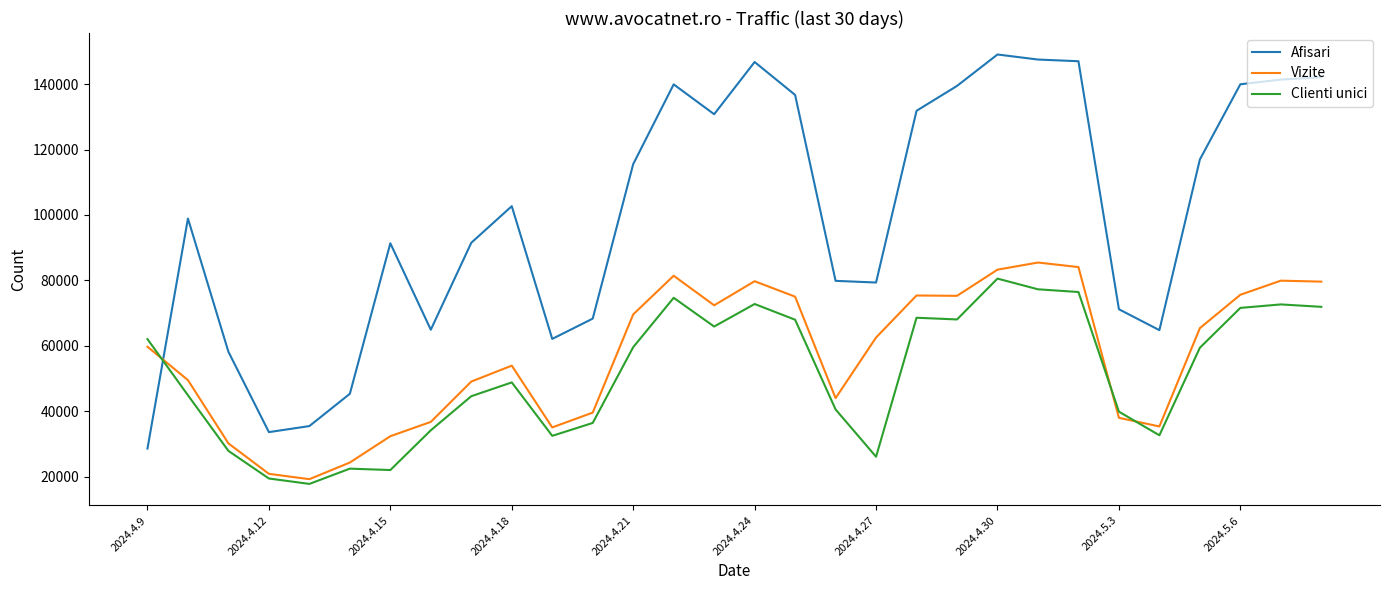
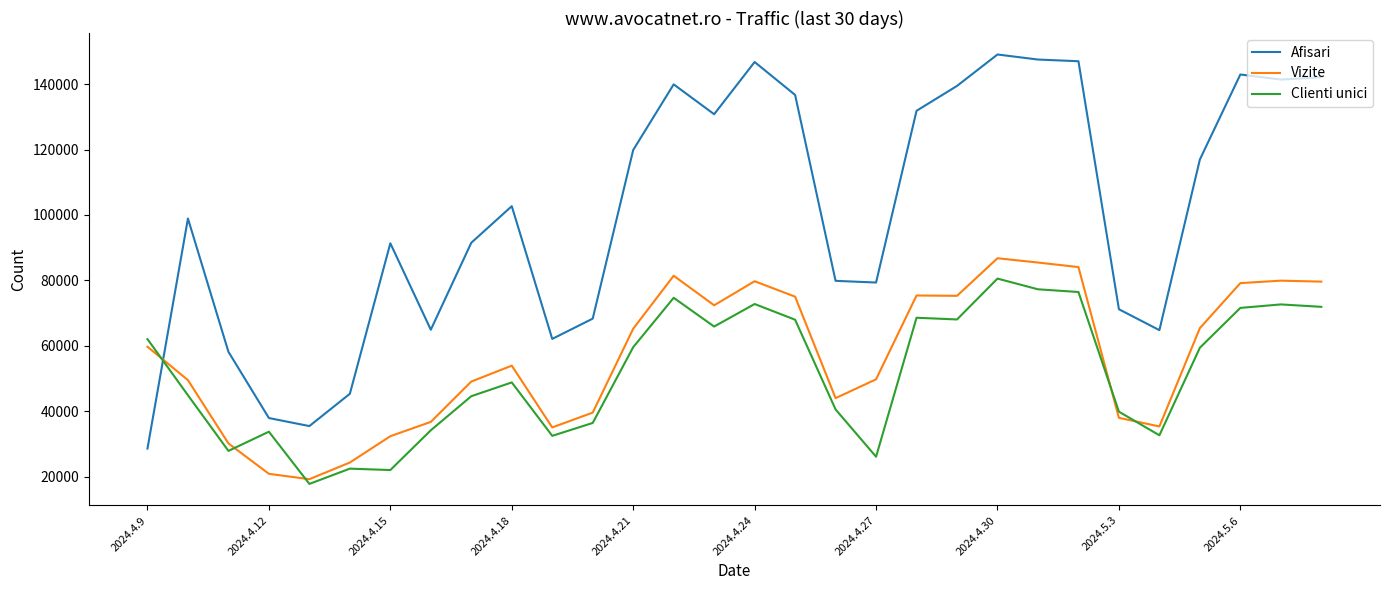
  {
    "Afisari": {
      "2024.4.9": 29000,
-     "2024.4.12": 34000,
+     "2024.4.12": 38000,
      "2024.4.15": 91000,
      "2024.4.18": 103000,
-     "2024.4.21": 116000,
+     "2024.4.21": 120000,
      "2024.4.24": 147000,
      "2024.4.27": 79000,
      "2024.4.30": 149000,
      "2024.5.3": 71000,
-     "2024.5.6": 140000
+     "2024.5.6": 143000
    },
    "Vizite": {
      "2024.4.9": 60000,
      "2024.4.12": 21000,
      "2024.4.15": 32000,
      "2024.4.18": 54000,
-     "2024.4.21": 70000,
+     "2024.4.21": 65000,
      "2024.4.24": 80000,
-     "2024.4.27": 63000,
-     "2024.4.30": 83000,
+     "2024.4.27": 50000,
+     "2024.4.30": 87000,
      "2024.5.3": 38000,
-     "2024.5.6": 76000
+     "2024.5.6": 79000
    },
    "Clienti unici": {
      "2024.4.9": 62000,
-     "2024.4.12": 19000,
+     "2024.4.12": 34000,
      "2024.4.15": 22000,
      "2024.4.18": 49000,
      "2024.4.21": 60000,
      "2024.4.24": 73000,
      "2024.4.27": 26000,
      "2024.4.30": 81000,
      "2024.5.3": 40000,
      "2024.5.6": 72000
    }
  }
